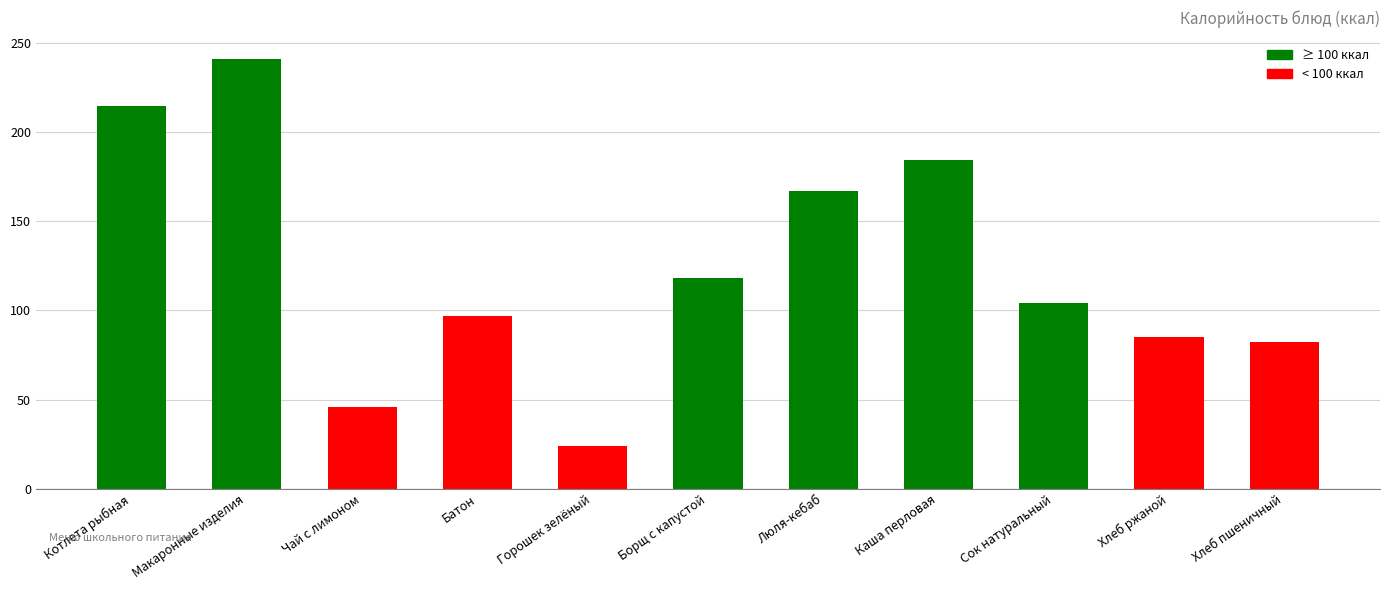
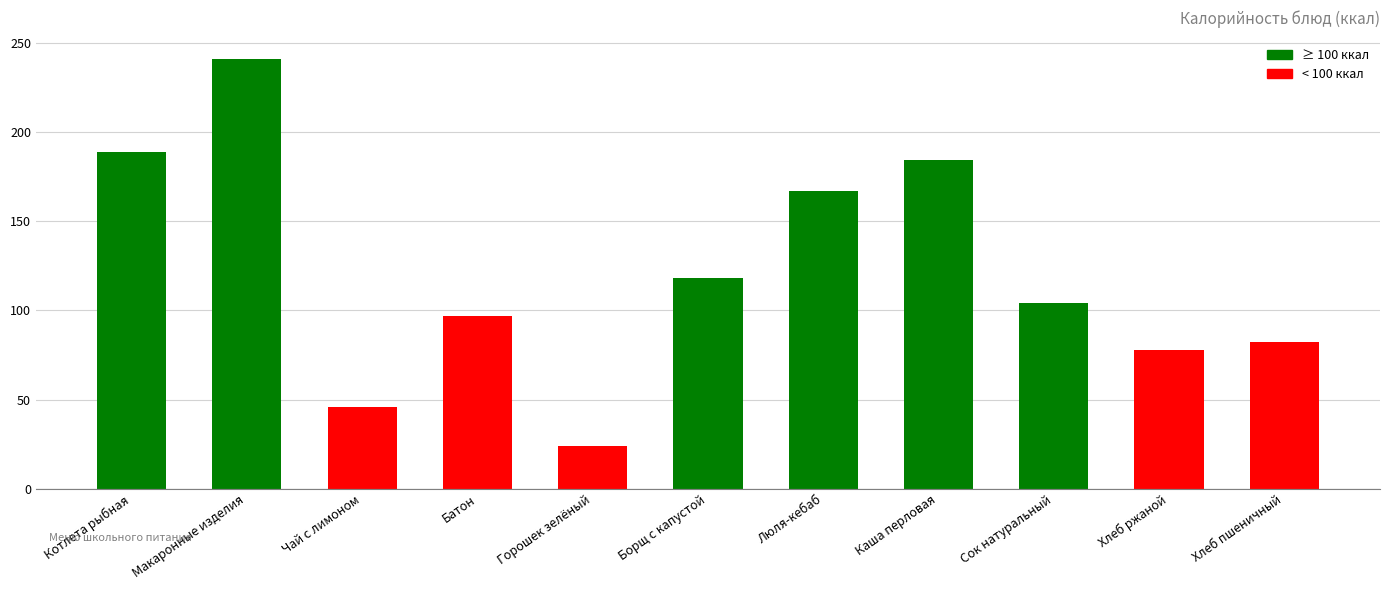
  {
-   "Котлета рыбная": 215,
+   "Котлета рыбная": 189,
    "Макаронные изделия": 241,
    "Чай с лимоном": 46,
    "Батон": 97,
    "Горошек зелёный": 24,
    "Борщ с капустой": 118,
    "Люля-кебаб": 167,
    "Каша перловая": 185,
    "Сок натуральный": 104,
-   "Хлеб ржаной": 85,
+   "Хлеб ржаной": 78,
    "Хлеб пшеничный": 82
  }
